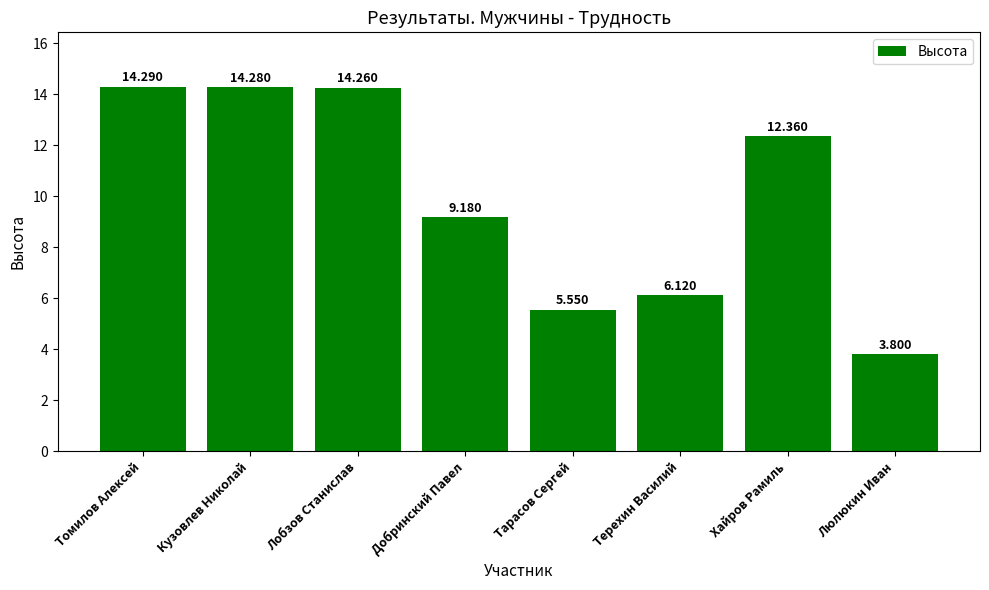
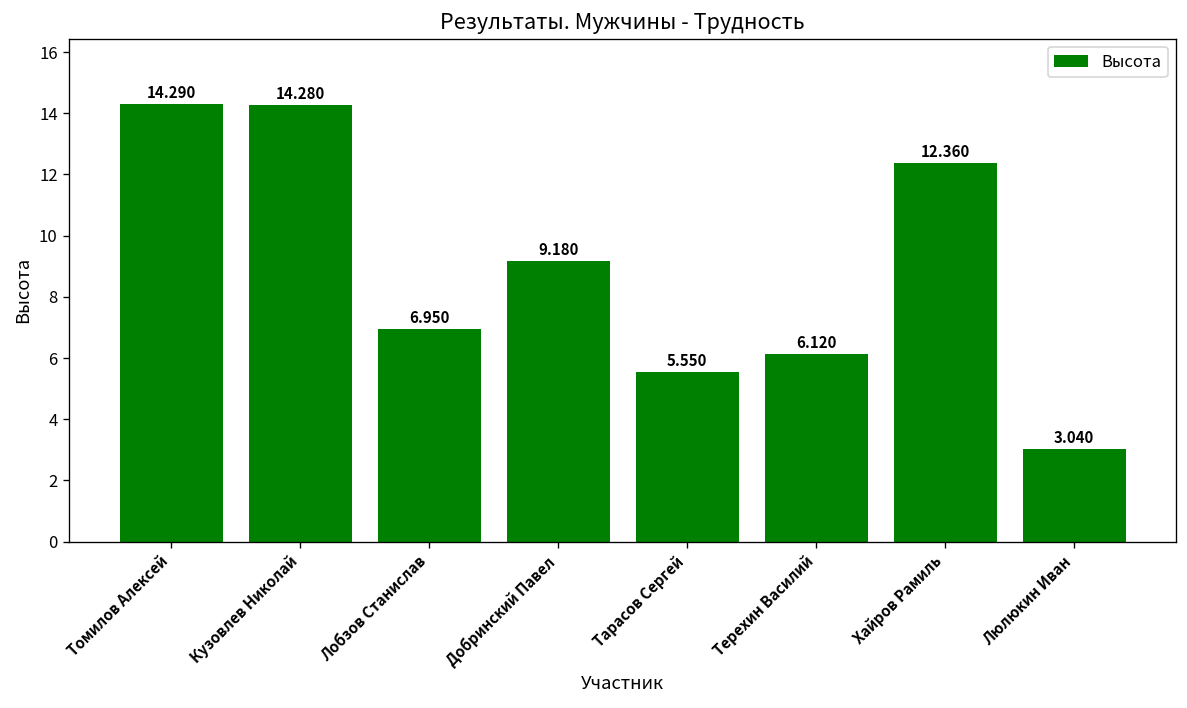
  {
    "Томилов Алексей": 14.290,
    "Кузовлев Николай": 14.280,
-   "Лобзов Станислав": 14.260,
+   "Лобзов Станислав": 6.950,
    "Добринский Павел": 9.180,
    "Тарасов Сергей": 5.550,
    "Терехин Василий": 6.120,
    "Хайров Рамиль": 12.360,
-   "Люлюкин Иван": 3.800
+   "Люлюкин Иван": 3.040
  }
